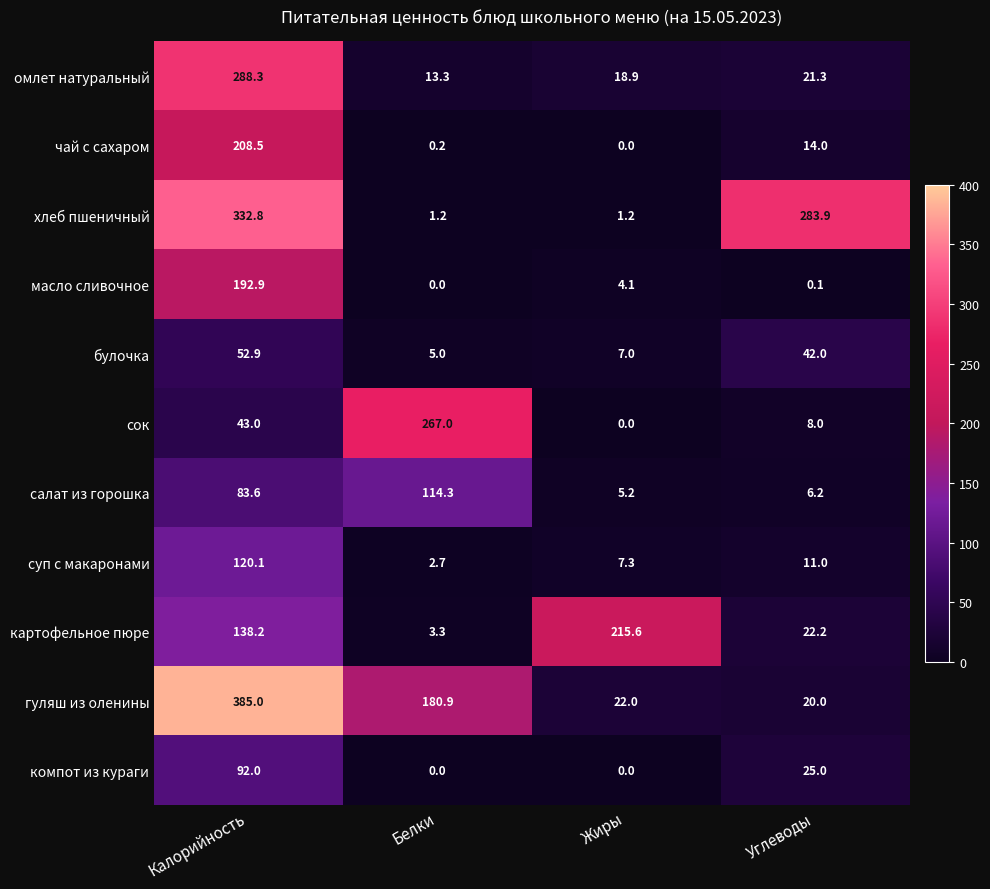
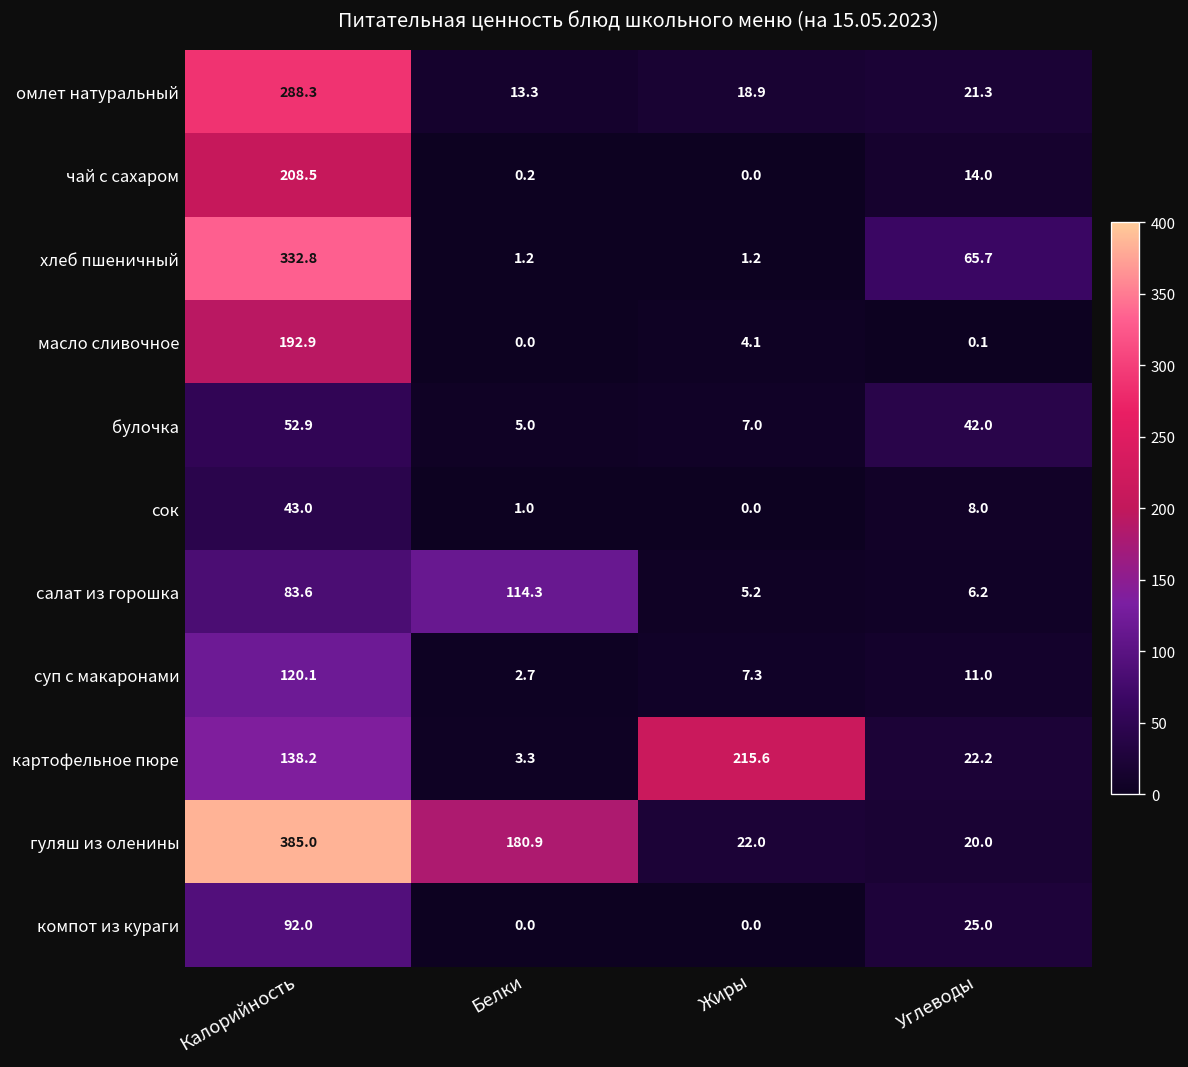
  {
    "омлет натуральный": {
      "Калорийность": 288.3,
      "Белки": 13.3,
      "Жиры": 18.9,
      "Углеводы": 21.3
    },
    "чай с сахаром": {
      "Калорийность": 208.5,
      "Белки": 0.2,
      "Жиры": 0.0,
      "Углеводы": 14.0
    },
    "хлеб пшеничный": {
      "Калорийность": 332.8,
      "Белки": 1.2,
      "Жиры": 1.2,
-     "Углеводы": 283.9
+     "Углеводы": 65.7
    },
    "масло сливочное": {
      "Калорийность": 192.9,
      "Белки": 0.0,
      "Жиры": 4.1,
      "Углеводы": 0.1
    },
    "булочка": {
      "Калорийность": 52.9,
      "Белки": 5.0,
      "Жиры": 7.0,
      "Углеводы": 42.0
    },
    "сок": {
      "Калорийность": 43.0,
-     "Белки": 267.0,
+     "Белки": 1.0,
      "Жиры": 0.0,
      "Углеводы": 8.0
    },
    "салат из горошка": {
      "Калорийность": 83.6,
      "Белки": 114.3,
      "Жиры": 5.2,
      "Углеводы": 6.2
    },
    "суп с макаронами": {
      "Калорийность": 120.1,
      "Белки": 2.7,
      "Жиры": 7.3,
      "Углеводы": 11.0
    },
    "картофельное пюре": {
      "Калорийность": 138.2,
      "Белки": 3.3,
      "Жиры": 215.6,
      "Углеводы": 22.2
    },
    "гуляш из оленины": {
      "Калорийность": 385.0,
      "Белки": 180.9,
      "Жиры": 22.0,
      "Углеводы": 20.0
    },
    "компот из кураги": {
      "Калорийность": 92.0,
      "Белки": 0.0,
      "Жиры": 0.0,
      "Углеводы": 25.0
    }
  }
